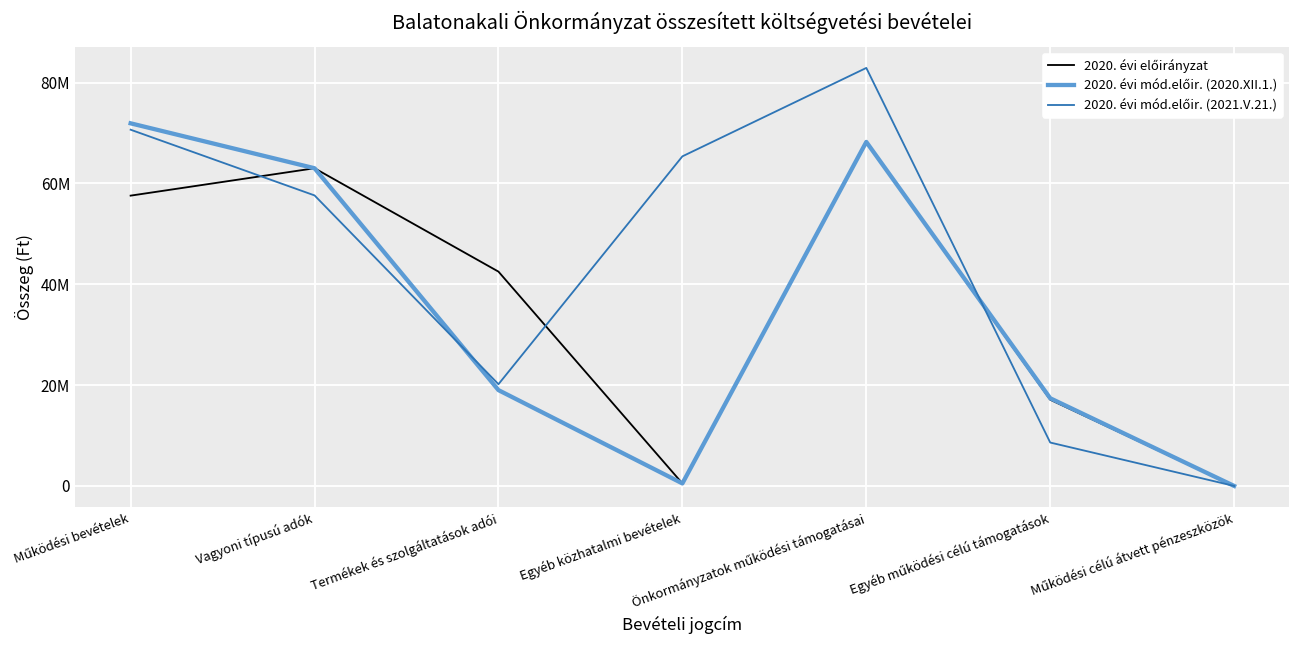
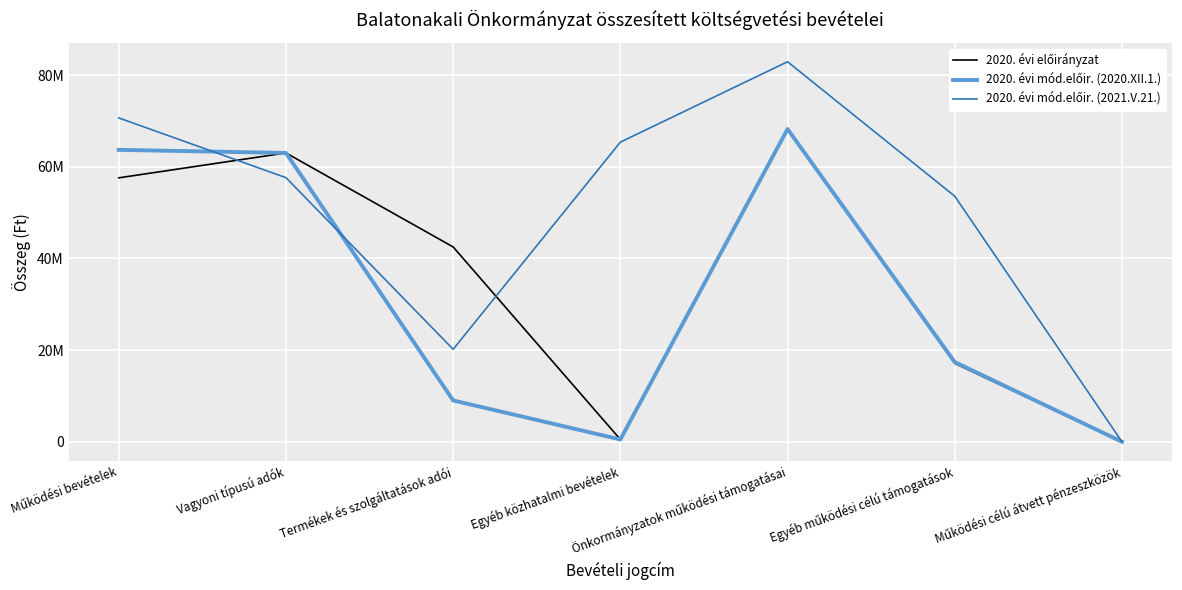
  {
    "2020. évi előirányzat": {
      "Működési bevételek": 58000000,
      "Termékek és szolgáltatások adói": 43000000
    },
    "2020. évi mód.előir. (2020.XII.1.)": {
-     "Működési bevételek": 72000000,
-     "Termékek és szolgáltatások adói": 19000000
+     "Működési bevételek": 64000000,
+     "Termékek és szolgáltatások adói": 9000000
    },
    "2020. évi mód.előir. (2021.V.21.)": {
      "Működési bevételek": 71000000,
      "Vagyoni típusú adók": 58000000,
      "Termékek és szolgáltatások adói": 20000000,
      "Egyéb közhatalmi bevételek": 65000000,
      "Önkormányzatok működési támogatásai": 83000000,
-     "Egyéb működési célú támogatások": 9000000
+     "Egyéb működési célú támogatások": 54000000
    }
  }
